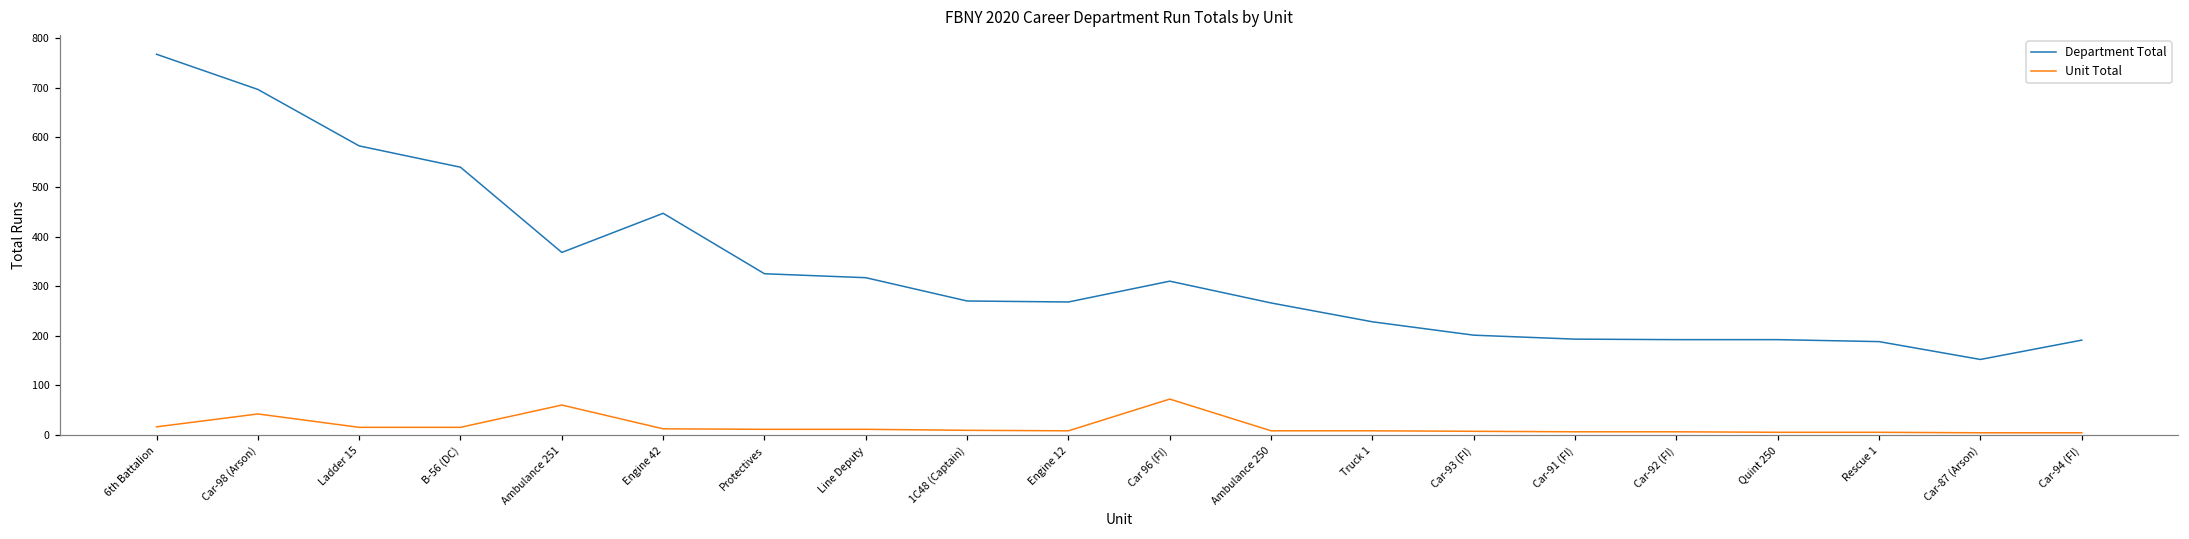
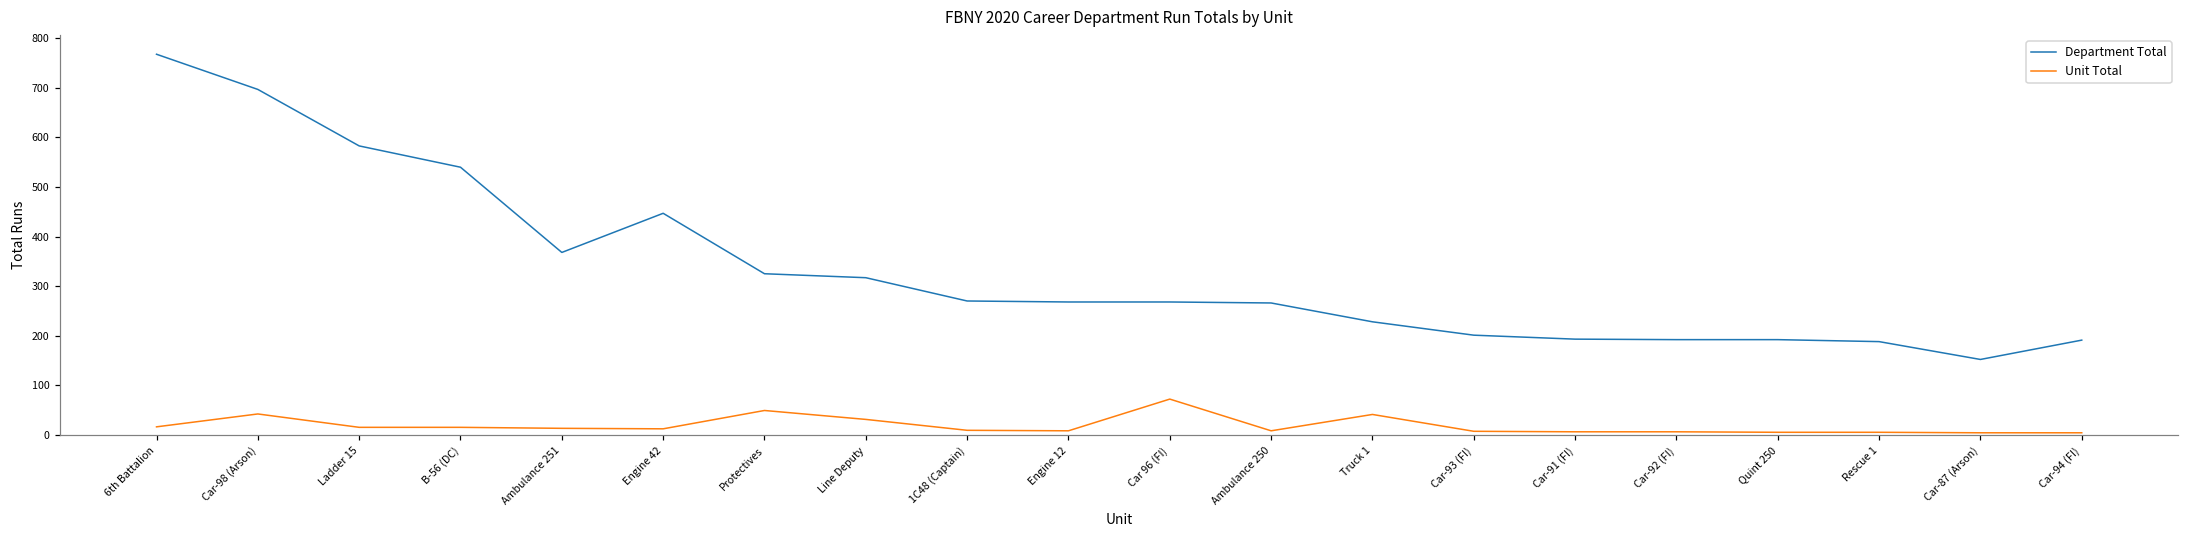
  {
    "Department Total": {
      "6th Battalion": 770,
      "Car-98 (Arson)": 700,
      "Ladder 15": 580,
      "B-56 (DC)": 540,
      "Ambulance 251": 370,
      "Engine 42": 450,
      "Protectives": 330,
      "Line Deputy": 320,
      "1C48 (Captain)": 270,
      "Engine 12": 270,
-     "Car 96 (FI)": 310,
+     "Car 96 (FI)": 270,
      "Ambulance 250": 270,
      "Truck 1": 230,
      "Car-93 (FI)": 200,
      "Car-91 (FI)": 190,
      "Car-92 (FI)": 190,
      "Quint 250": 190,
      "Rescue 1": 190,
      "Car-87 (Arson)": 150,
      "Car-94 (FI)": 190
    },
    "Unit Total": {
      "6th Battalion": 20,
      "Car-98 (Arson)": 40,
      "Ladder 15": 20,
      "B-56 (DC)": 20,
-     "Ambulance 251": 60,
+     "Ambulance 251": 10,
      "Engine 42": 10,
-     "Protectives": 10,
-     "Line Deputy": 10,
+     "Protectives": 50,
+     "Line Deputy": 30,
      "1C48 (Captain)": 10,
      "Engine 12": 10,
      "Car 96 (FI)": 70,
      "Ambulance 250": 10,
-     "Truck 1": 10,
+     "Truck 1": 40,
      "Car-93 (FI)": 10,
      "Car-91 (FI)": 10,
      "Car-92 (FI)": 10,
      "Quint 250": 10,
      "Rescue 1": 10,
      "Car-87 (Arson)": 0,
      "Car-94 (FI)": 0
    }
  }
